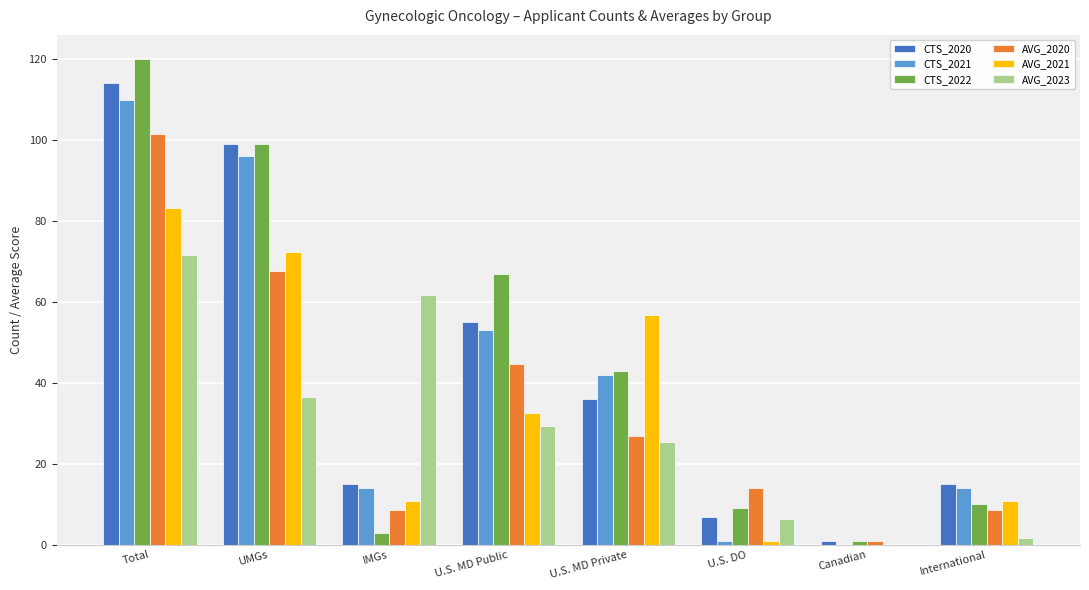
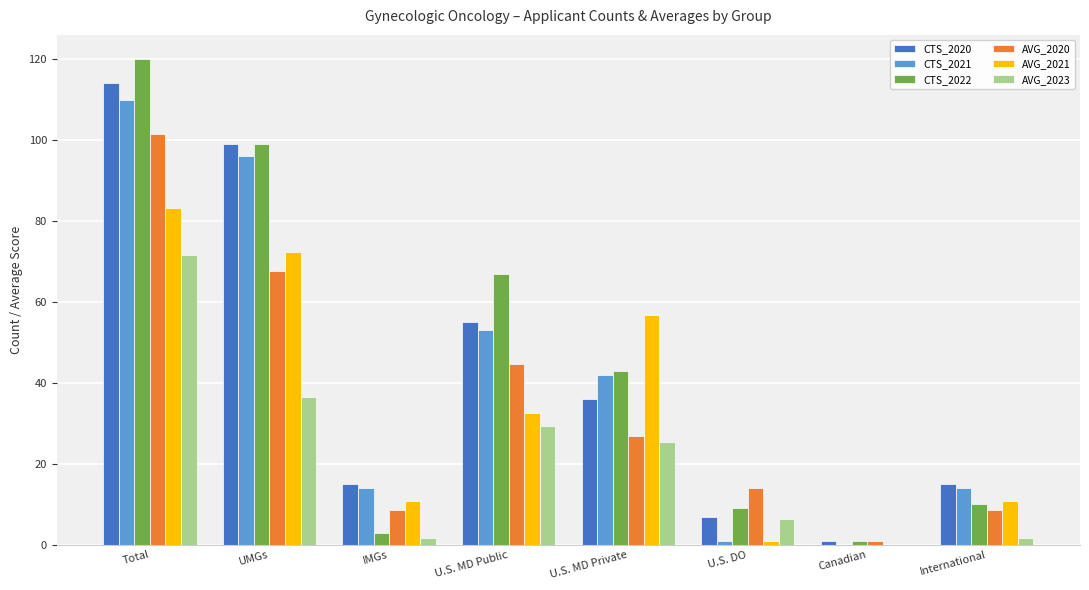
  {
    "CTS_2022": {
      "Total": 120,
      "UMGs": 99,
      "IMGs": 3,
      "U.S. MD Public": 67,
      "U.S. MD Private": 43,
      "U.S. DO": 9,
      "Canadian": 1,
      "International": 10
    },
    "AVG_2020": {
      "Total": 101,
      "UMGs": 68,
      "IMGs": 9,
      "U.S. MD Public": 45,
      "U.S. MD Private": 27,
      "U.S. DO": 14,
      "Canadian": 1,
      "International": 9
    },
    "AVG_2021": {
      "Total": 83,
      "UMGs": 72,
      "IMGs": 11,
      "U.S. MD Public": 33,
      "U.S. MD Private": 57,
      "U.S. DO": 1,
      "Canadian": 0,
      "International": 11
    },
    "AVG_2023": {
      "Total": 72,
      "UMGs": 37,
-     "IMGs": 62,
+     "IMGs": 2,
      "U.S. MD Public": 29,
      "U.S. MD Private": 26,
      "U.S. DO": 7,
      "Canadian": 0,
      "International": 2
    }
  }
